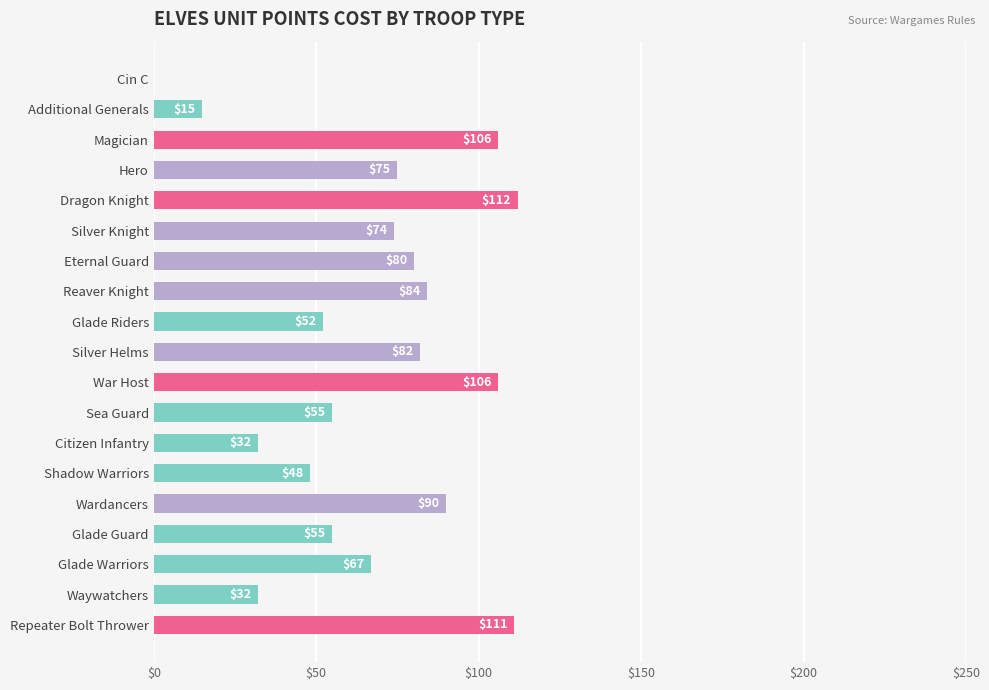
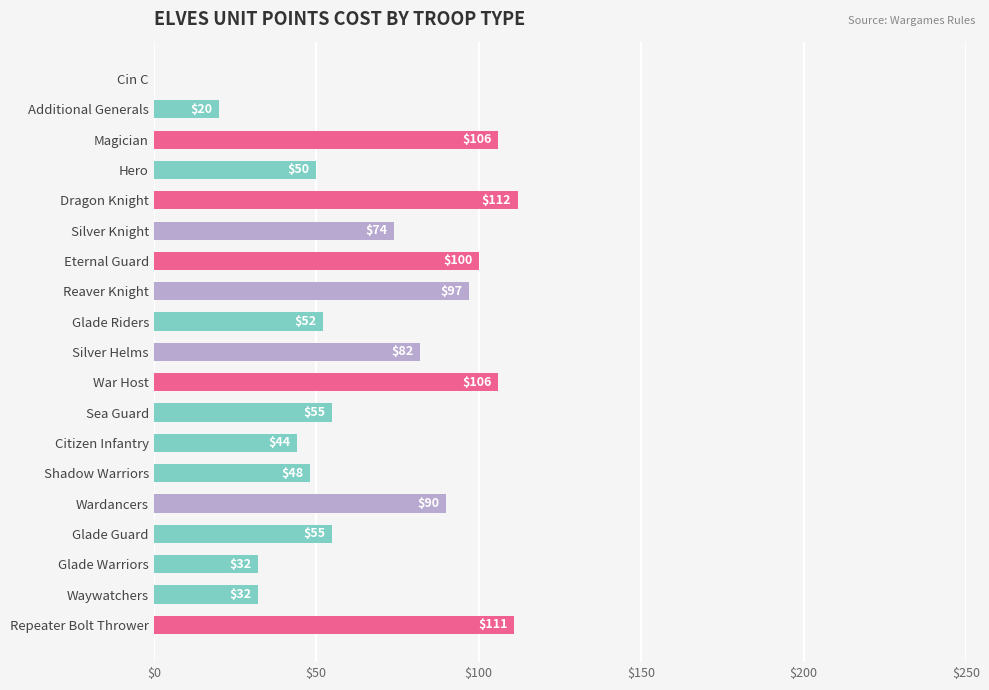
  {
-   "Additional Generals": "$15",
+   "Additional Generals": "$20",
    "Magician": "$106",
-   "Hero": "$75",
+   "Hero": "$50",
    "Dragon Knight": "$112",
    "Silver Knight": "$74",
-   "Eternal Guard": "$80",
-   "Reaver Knight": "$84",
+   "Eternal Guard": "$100",
+   "Reaver Knight": "$97",
    "Glade Riders": "$52",
    "Silver Helms": "$82",
    "War Host": "$106",
    "Sea Guard": "$55",
-   "Citizen Infantry": "$32",
+   "Citizen Infantry": "$44",
    "Shadow Warriors": "$48",
    "Wardancers": "$90",
    "Glade Guard": "$55",
-   "Glade Warriors": "$67",
+   "Glade Warriors": "$32",
    "Waywatchers": "$32",
    "Repeater Bolt Thrower": "$111"
  }
